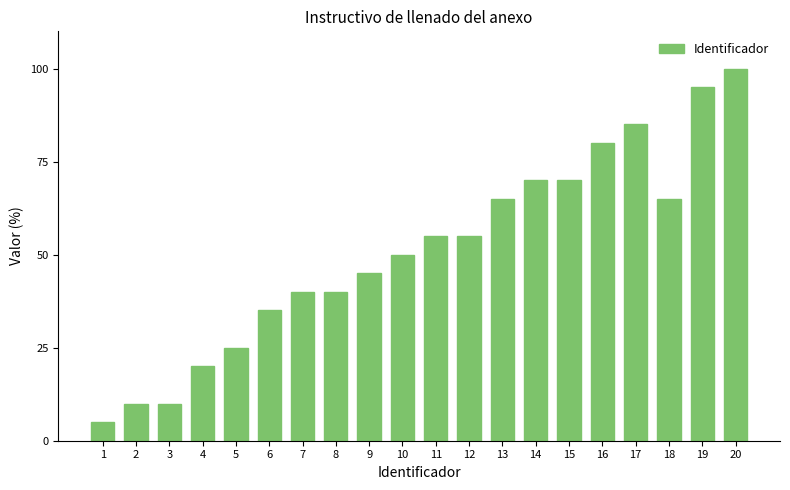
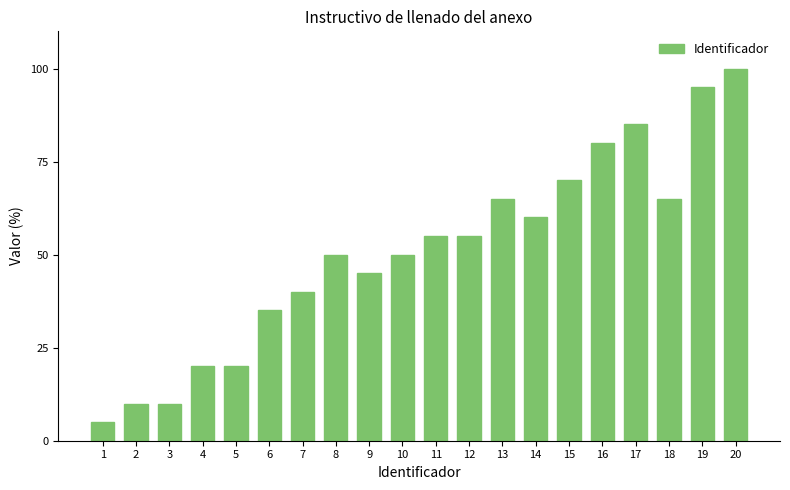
  {
    "1": 5,
    "2": 10,
    "3": 10,
    "4": 20,
-   "5": 25,
+   "5": 20,
    "6": 35,
    "7": 40,
-   "8": 40,
+   "8": 50,
    "9": 45,
    "10": 50,
    "11": 55,
    "12": 55,
    "13": 65,
-   "14": 70,
+   "14": 60,
    "15": 70,
    "16": 80,
    "17": 85,
    "18": 65,
    "19": 95,
    "20": 100
  }
